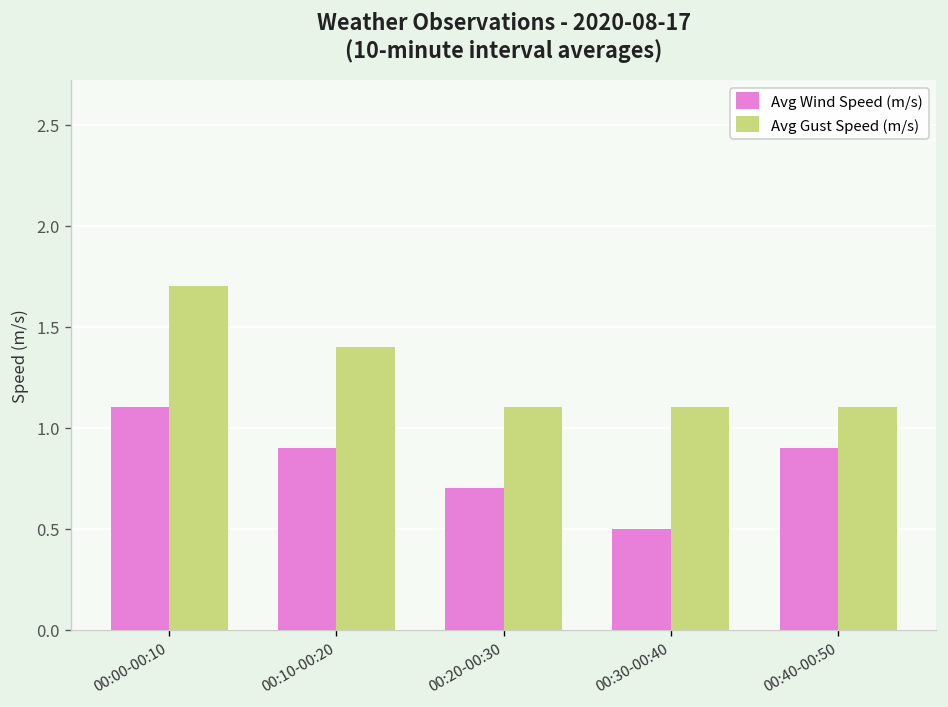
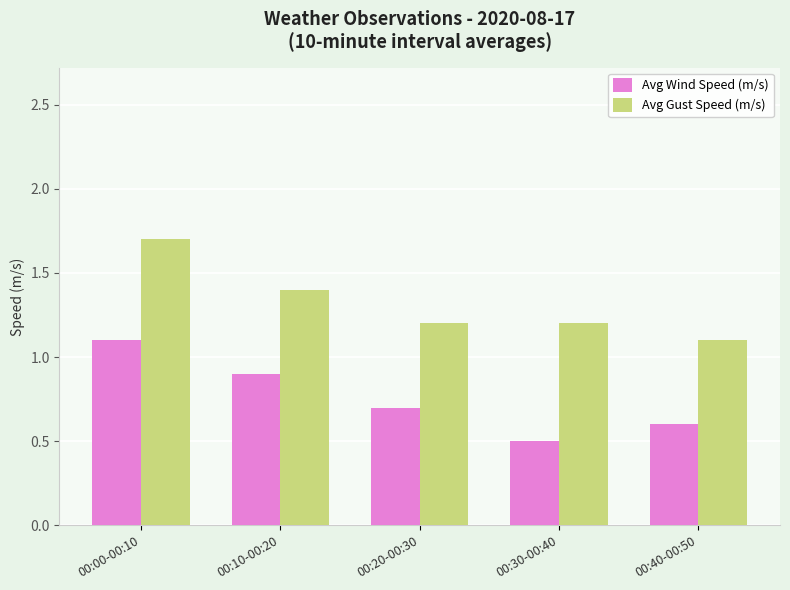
  {
    "Avg Wind Speed (m/s)": {
      "00:00-00:10": 1.1,
      "00:10-00:20": 0.9,
      "00:20-00:30": 0.7,
      "00:30-00:40": 0.5,
-     "00:40-00:50": 0.9
+     "00:40-00:50": 0.6
    },
    "Avg Gust Speed (m/s)": {
      "00:00-00:10": 1.7,
      "00:10-00:20": 1.4,
-     "00:20-00:30": 1.1,
-     "00:30-00:40": 1.1,
+     "00:20-00:30": 1.2,
+     "00:30-00:40": 1.2,
      "00:40-00:50": 1.1
    }
  }
